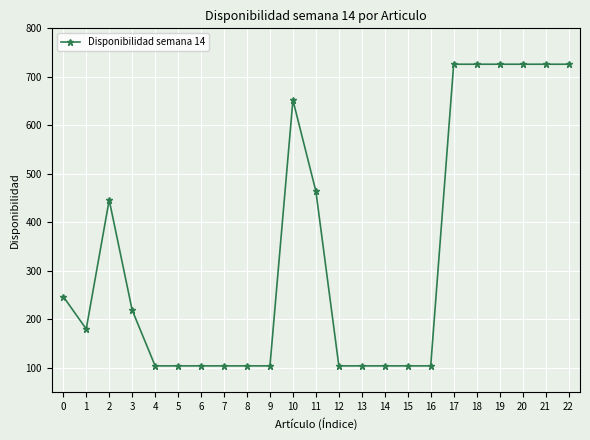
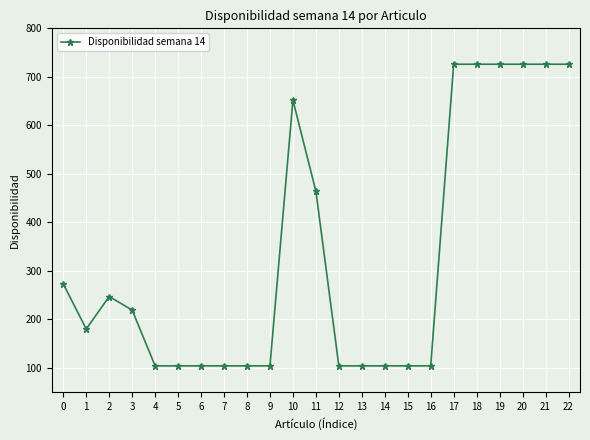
  {
-   "0": 250,
+   "0": 270,
    "1": 180,
-   "2": 450,
+   "2": 250,
    "3": 220,
    "4": 100,
    "5": 100,
    "6": 100,
    "7": 100,
    "8": 100,
    "9": 100,
    "10": 650,
    "11": 460,
    "12": 100,
    "13": 100,
    "14": 100,
    "15": 100,
    "16": 100,
    "17": 730,
    "18": 730,
    "19": 730,
    "20": 730,
    "21": 730,
    "22": 730
  }
